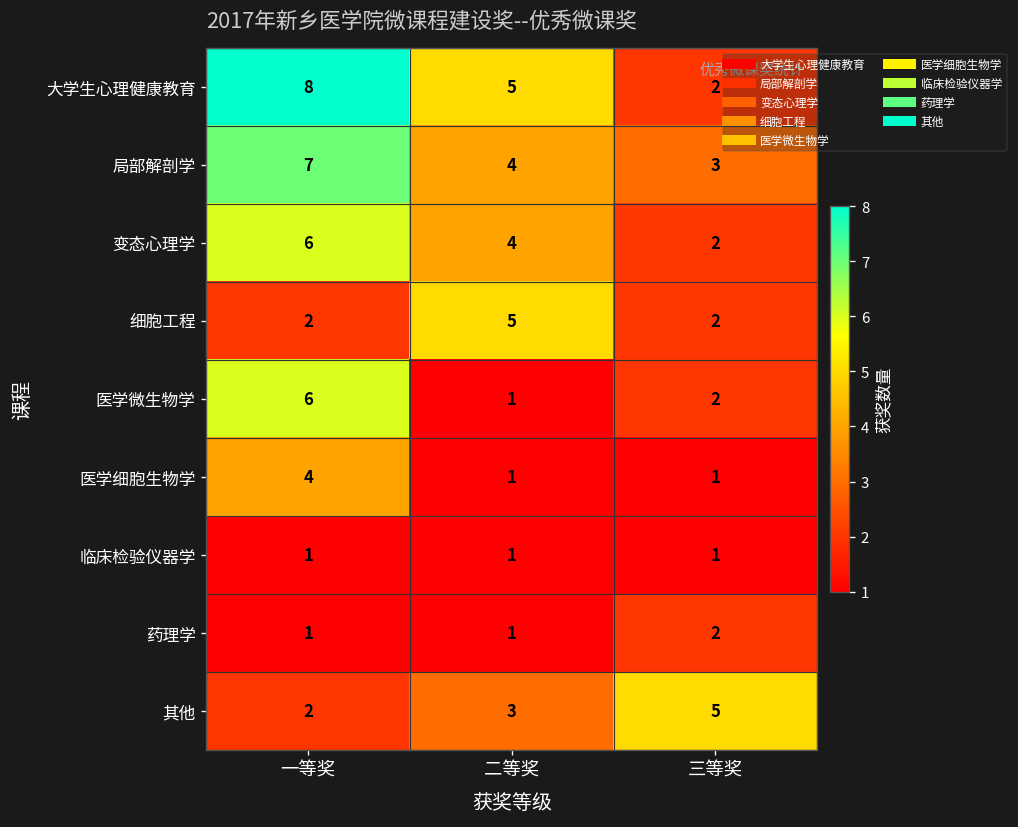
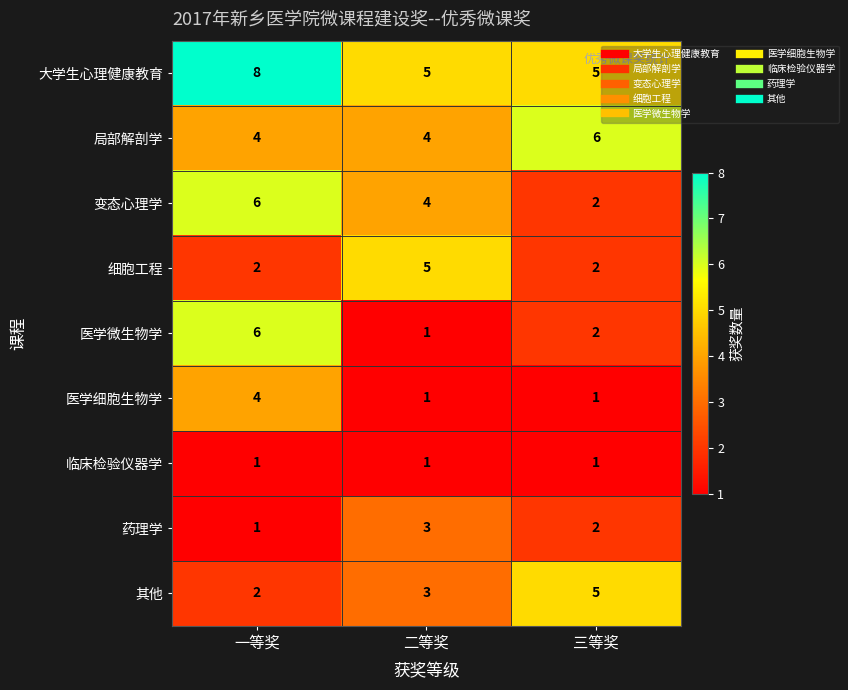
  {
    "大学生心理健康教育": {
      "一等奖": 8,
      "二等奖": 5,
-     "三等奖": 2
+     "三等奖": 5
    },
    "局部解剖学": {
-     "一等奖": 7,
+     "一等奖": 4,
      "二等奖": 4,
-     "三等奖": 3
+     "三等奖": 6
    },
    "变态心理学": {
      "一等奖": 6,
      "二等奖": 4,
      "三等奖": 2
    },
    "细胞工程": {
      "一等奖": 2,
      "二等奖": 5,
      "三等奖": 2
    },
    "医学微生物学": {
      "一等奖": 6,
      "二等奖": 1,
      "三等奖": 2
    },
    "医学细胞生物学": {
      "一等奖": 4,
      "二等奖": 1,
      "三等奖": 1
    },
    "临床检验仪器学": {
      "一等奖": 1,
      "二等奖": 1,
      "三等奖": 1
    },
    "药理学": {
      "一等奖": 1,
-     "二等奖": 1,
+     "二等奖": 3,
      "三等奖": 2
    },
    "其他": {
      "一等奖": 2,
      "二等奖": 3,
      "三等奖": 5
    }
  }
